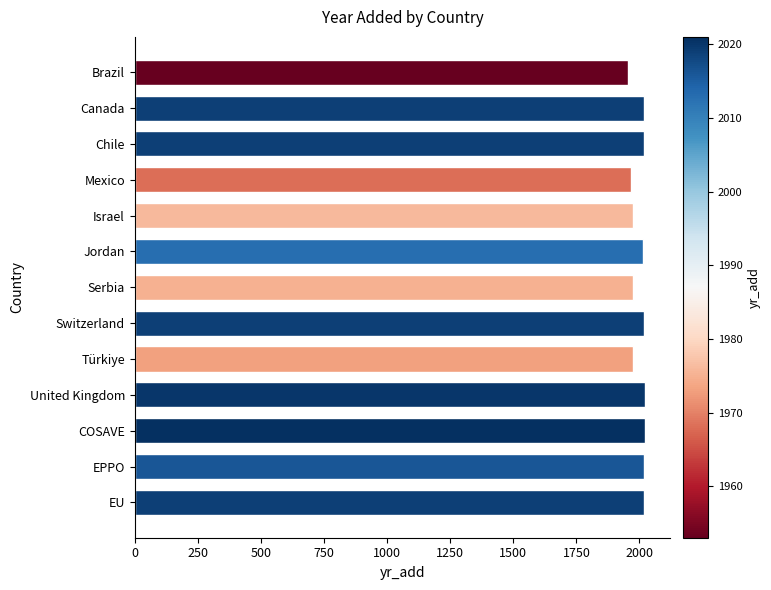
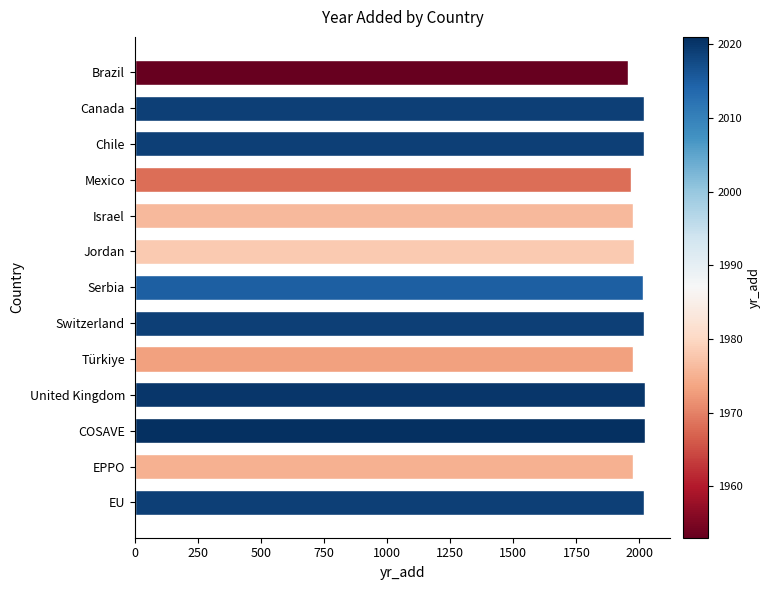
  {
    "Brazil": 1950,
    "Canada": 2020,
    "Chile": 2020,
    "Mexico": 1970,
    "Israel": 1980,
-   "Jordan": 2010,
-   "Serbia": 1980,
+   "Jordan": 1980,
+   "Serbia": 2020,
    "Switzerland": 2020,
    "Türkiye": 1970,
    "United Kingdom": 2020,
    "COSAVE": 2020,
-   "EPPO": 2020,
+   "EPPO": 1980,
    "EU": 2020
  }
